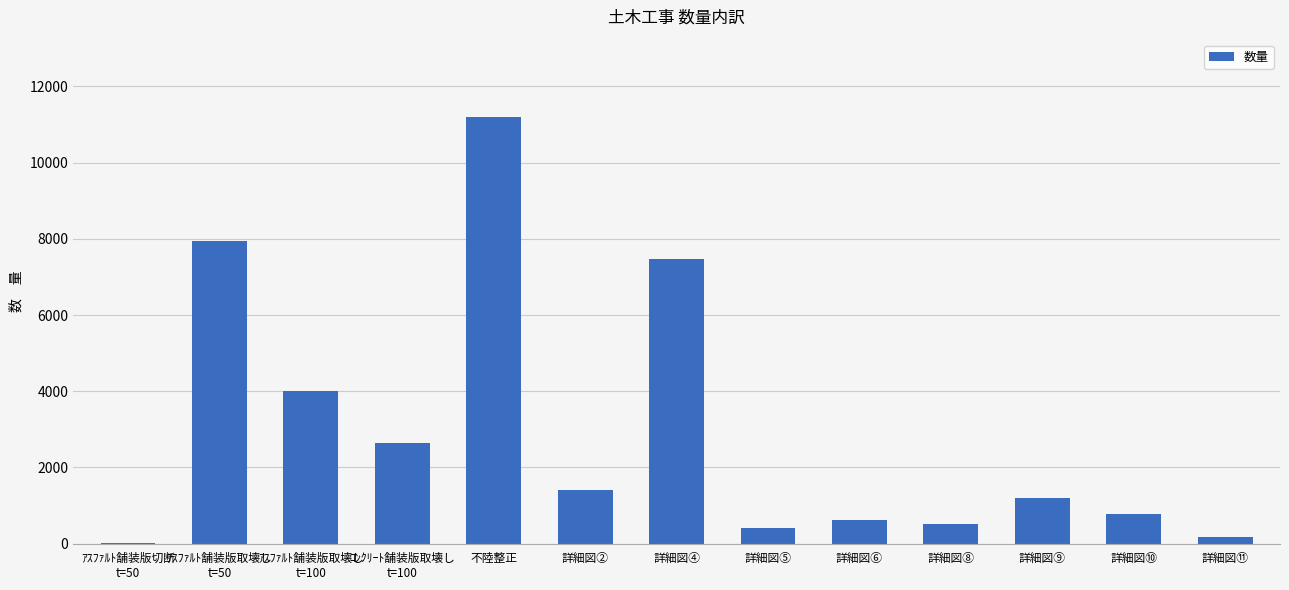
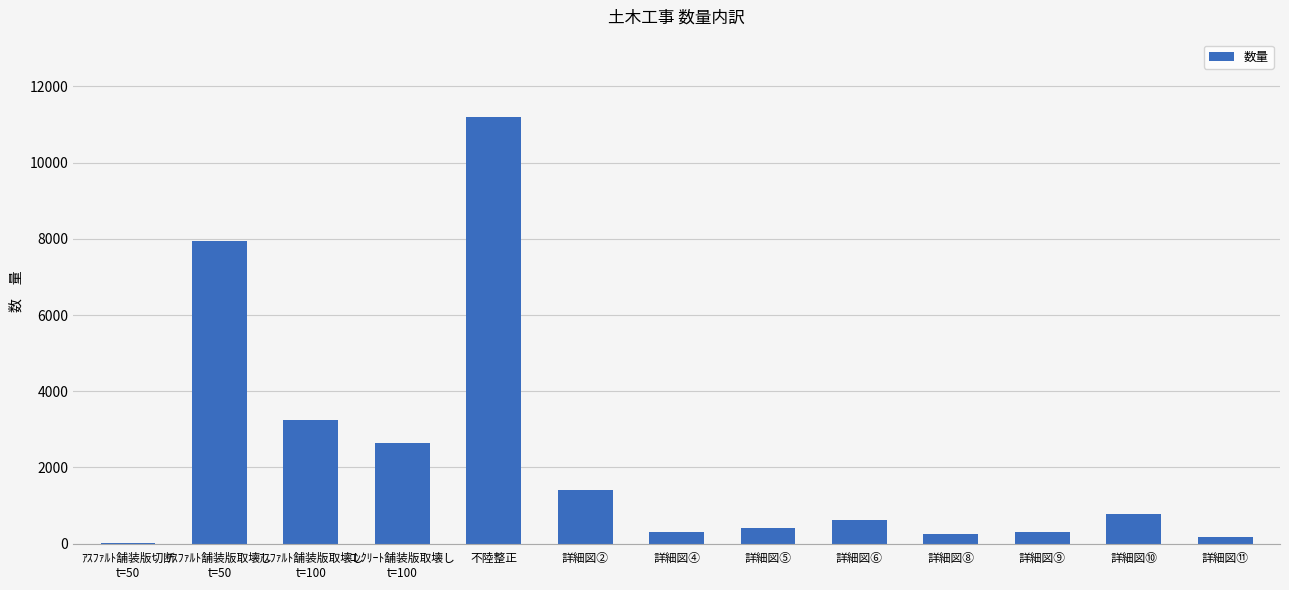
  {
    "ｱｽﾌｧﾙﾄ舗装版取壊し t=50": 7900,
-   "ｱｽﾌｧﾙﾄ舗装版取壊し t=100": 4000,
+   "ｱｽﾌｧﾙﾄ舗装版取壊し t=100": 3200,
    "ｺﾝｸﾘｰﾄ舗装版取壊し t=100": 2600,
    "不陸整正": 11200,
    "詳細図②": 1400,
-   "詳細図④": 7500,
+   "詳細図④": 300,
    "詳細図⑤": 400,
    "詳細図⑥": 600,
-   "詳細図⑧": 500,
-   "詳細図⑨": 1200,
+   "詳細図⑧": 300,
+   "詳細図⑨": 300,
    "詳細図⑩": 800,
    "詳細図⑪": 200
  }
